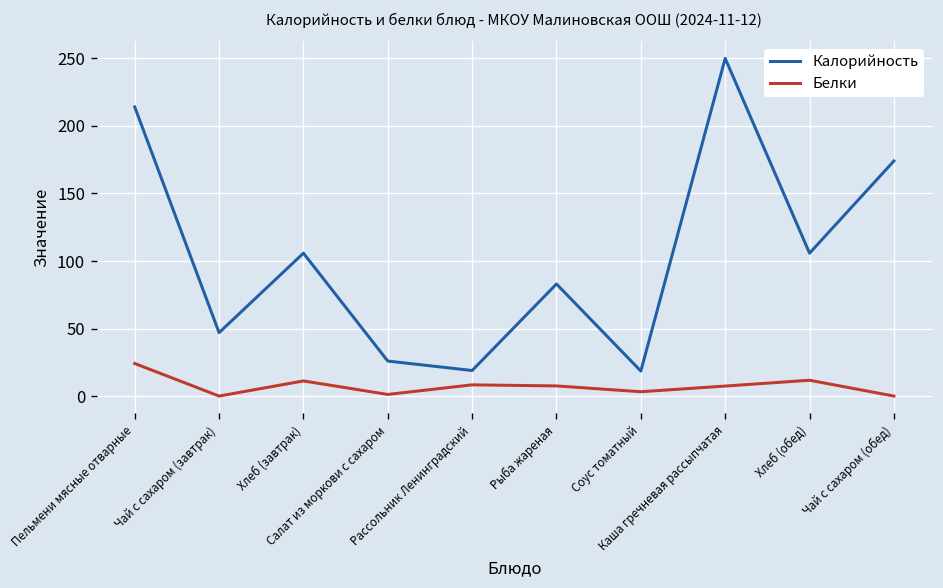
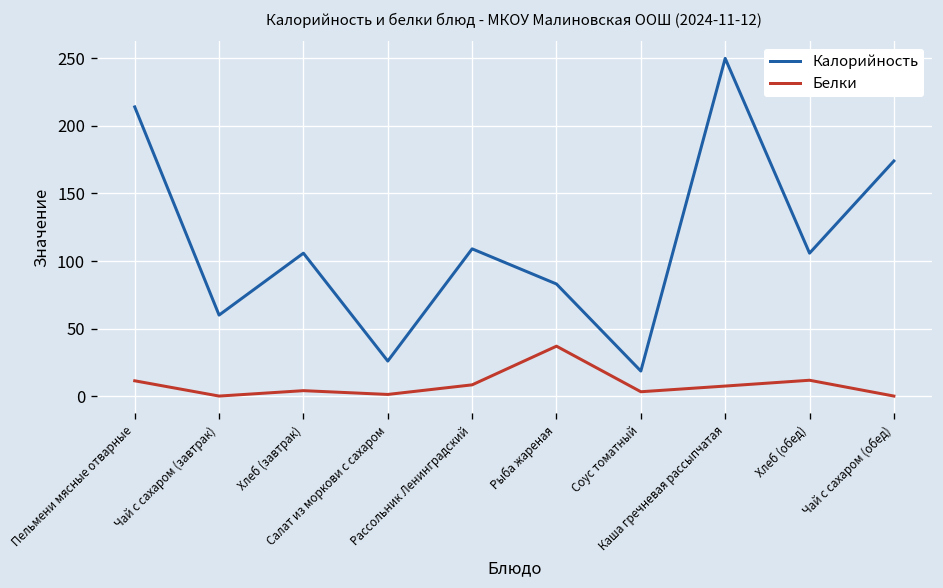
  {
    "Калорийность": {
      "Пельмени мясные отварные": 214,
-     "Чай с сахаром (завтрак)": 47,
+     "Чай с сахаром (завтрак)": 60,
      "Хлеб (завтрак)": 106,
      "Салат из моркови с сахаром": 26,
-     "Рассольник Ленинградский": 19,
+     "Рассольник Ленинградский": 109,
      "Рыба жареная": 83,
      "Соус томатный": 19,
      "Каша гречневая рассыпчатая": 250,
      "Хлеб (обед)": 106,
      "Чай с сахаром (обед)": 174
    },
    "Белки": {
-     "Пельмени мясные отварные": 24,
+     "Пельмени мясные отварные": 11,
      "Чай с сахаром (завтрак)": 0,
-     "Хлеб (завтрак)": 11,
+     "Хлеб (завтрак)": 4,
      "Салат из моркови с сахаром": 1,
      "Рассольник Ленинградский": 8,
-     "Рыба жареная": 8,
+     "Рыба жареная": 37,
      "Соус томатный": 3,
      "Каша гречневая рассыпчатая": 8,
      "Хлеб (обед)": 12,
      "Чай с сахаром (обед)": 0
    }
  }
